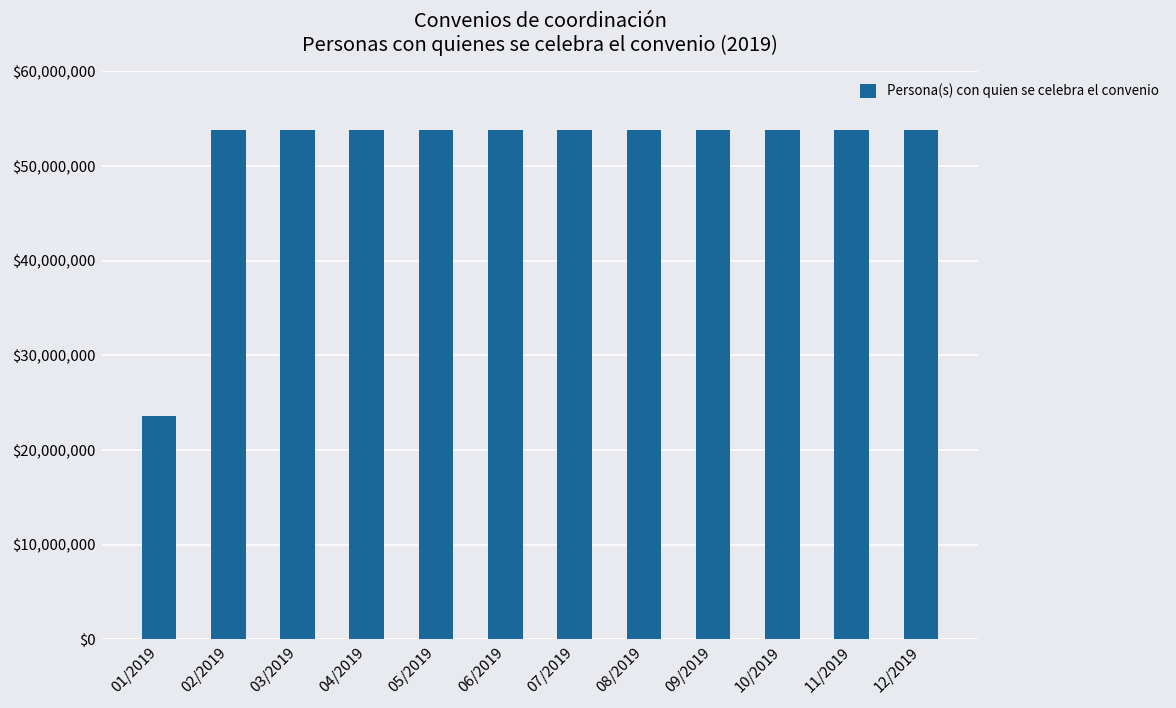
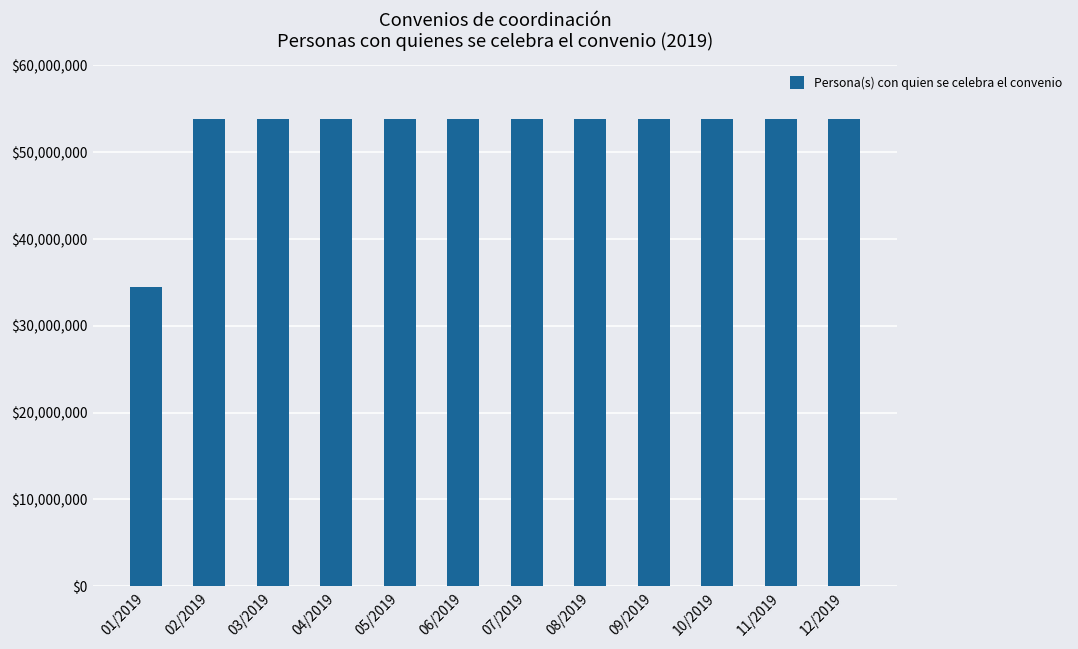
  {
-   "01/2019": "$24,000,000",
+   "01/2019": "$34,000,000",
    "02/2019": "$54,000,000",
    "03/2019": "$54,000,000",
    "04/2019": "$54,000,000",
    "05/2019": "$54,000,000",
    "06/2019": "$54,000,000",
    "07/2019": "$54,000,000",
    "08/2019": "$54,000,000",
    "09/2019": "$54,000,000",
    "10/2019": "$54,000,000",
    "11/2019": "$54,000,000",
    "12/2019": "$54,000,000"
  }
